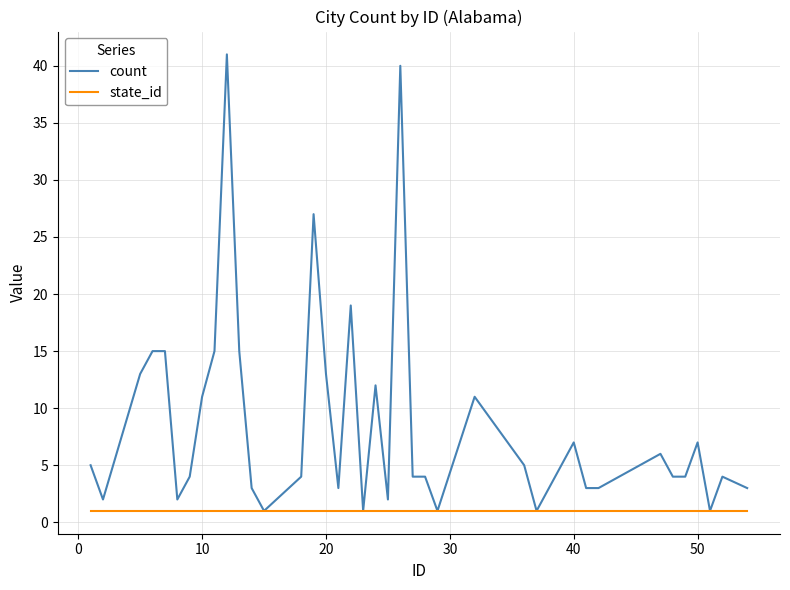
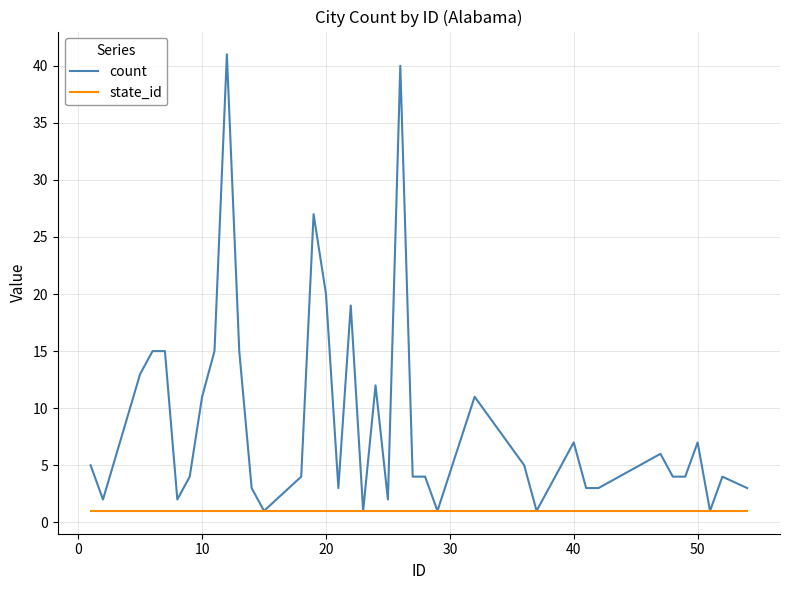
  {
    "count": {
      "10": 11,
-     "20": 13,
+     "20": 20,
      "40": 7,
      "50": 7
    },
    "state_id": {
      "10": 1,
      "20": 1,
      "40": 1,
      "50": 1
    }
  }
